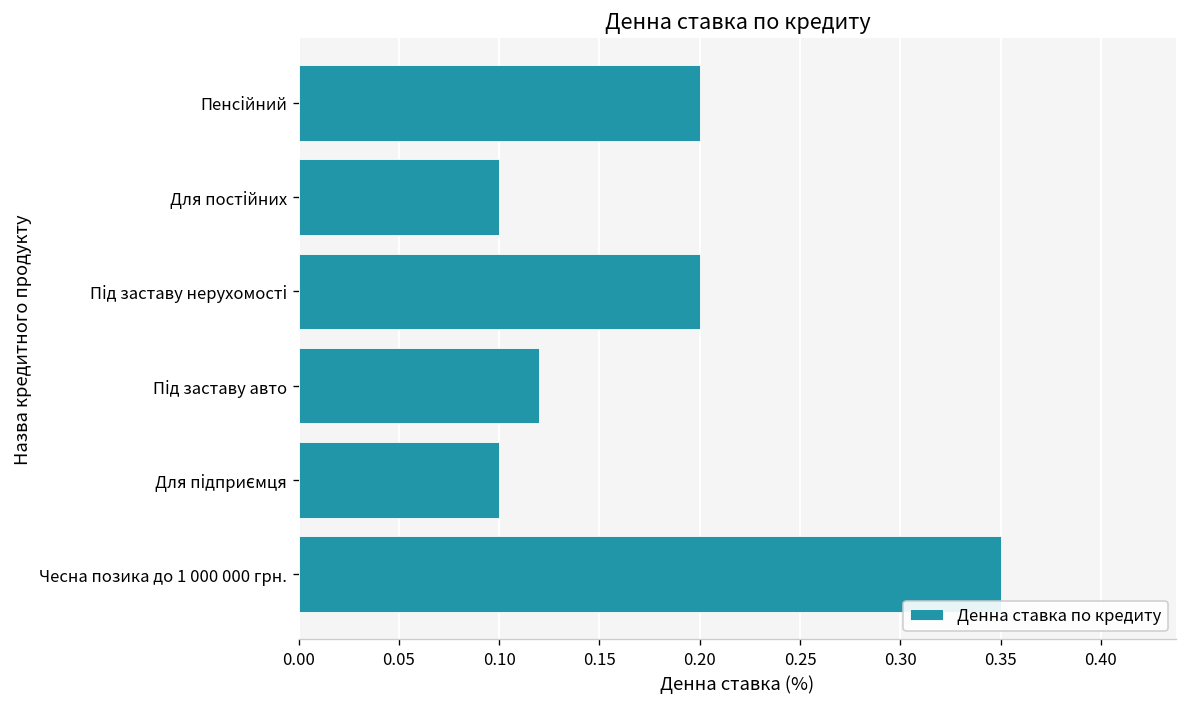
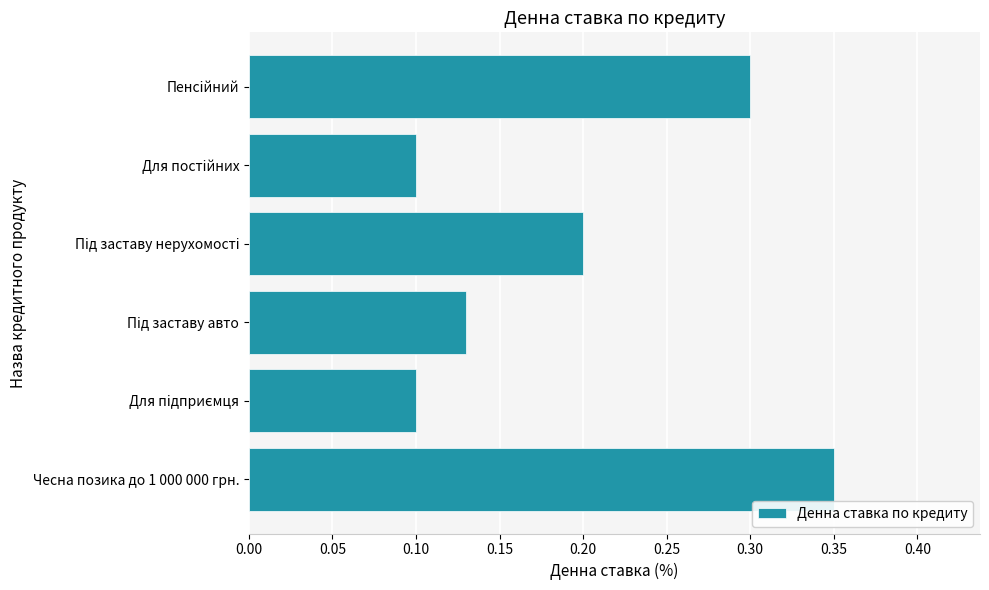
  {
-   "Пенсійний": 0.2,
+   "Пенсійний": 0.3,
    "Для постійних": 0.10,
    "Під заставу нерухомості": 0.20,
-   "Під заставу авто": 0.12,
+   "Під заставу авто": 0.13,
    "Для підприємця": 0.10,
    "Чесна позика до 1 000 000 грн.": 0.35
  }
